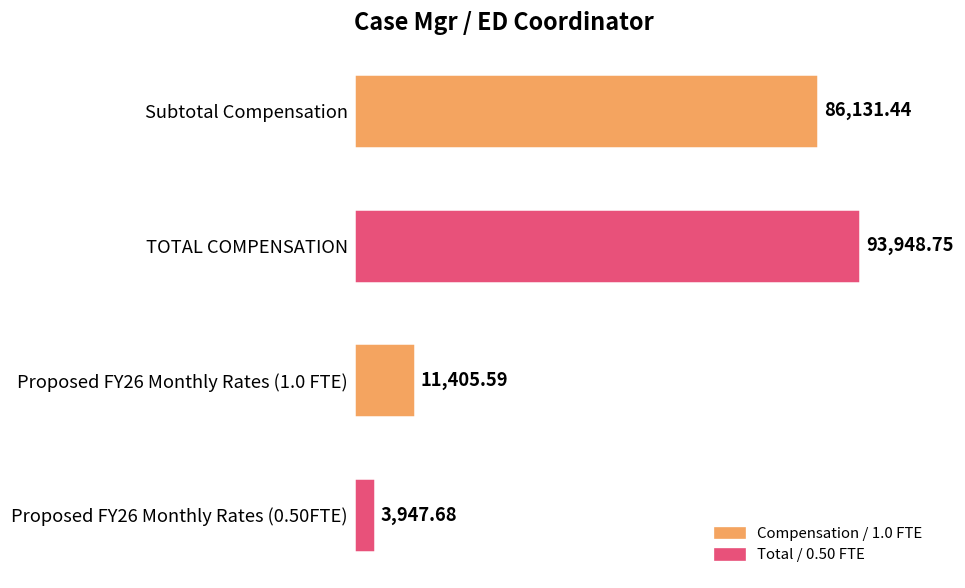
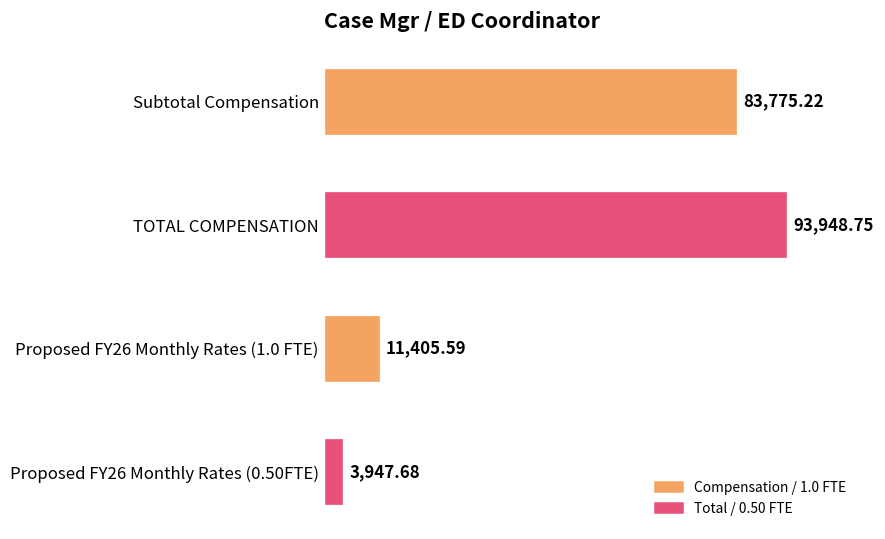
  {
-   "Subtotal Compensation": "86,131.44",
+   "Subtotal Compensation": "83,775.22",
    "TOTAL COMPENSATION": "93,948.75",
    "Proposed FY26 Monthly Rates (1.0 FTE)": "11,405.59",
    "Proposed FY26 Monthly Rates (0.50FTE)": "3,947.68"
  }
